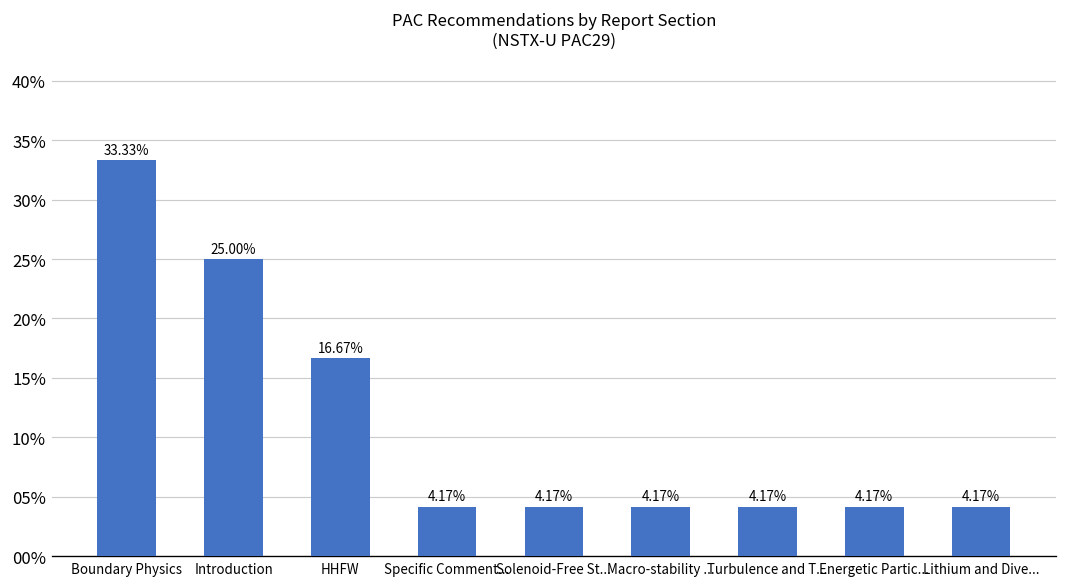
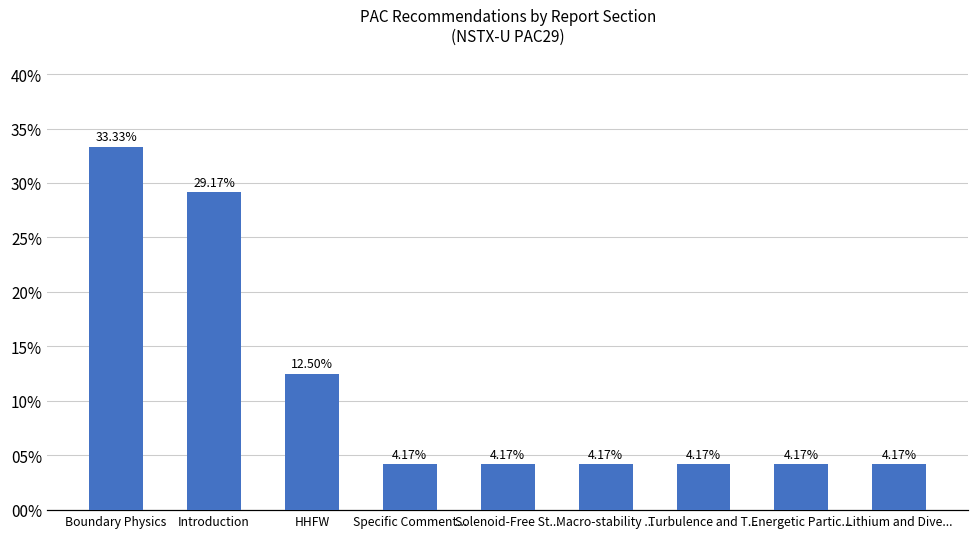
  {
    "Boundary Physics": "33.33%",
-   "Introduction": "25.00%",
-   "HHFW": "16.67%",
+   "Introduction": "29.17%",
+   "HHFW": "12.50%",
    "Specific Comment...": "4.17%",
    "Solenoid-Free St...": "4.17%",
    "Macro-stability ...": "4.17%",
    "Turbulence and T...": "4.17%",
    "Energetic Partic...": "4.17%",
    "Lithium and Dive...": "4.17%"
  }
